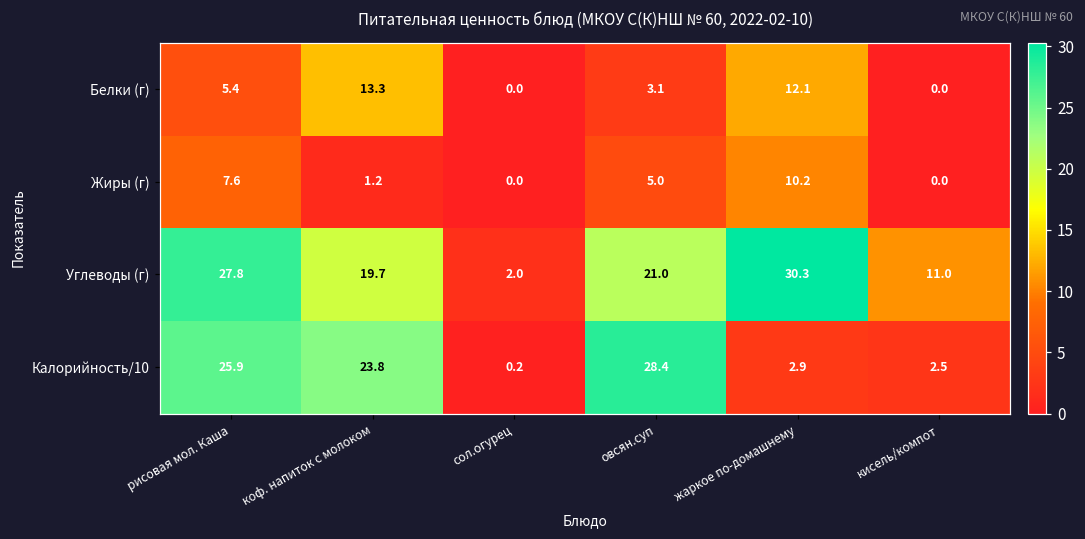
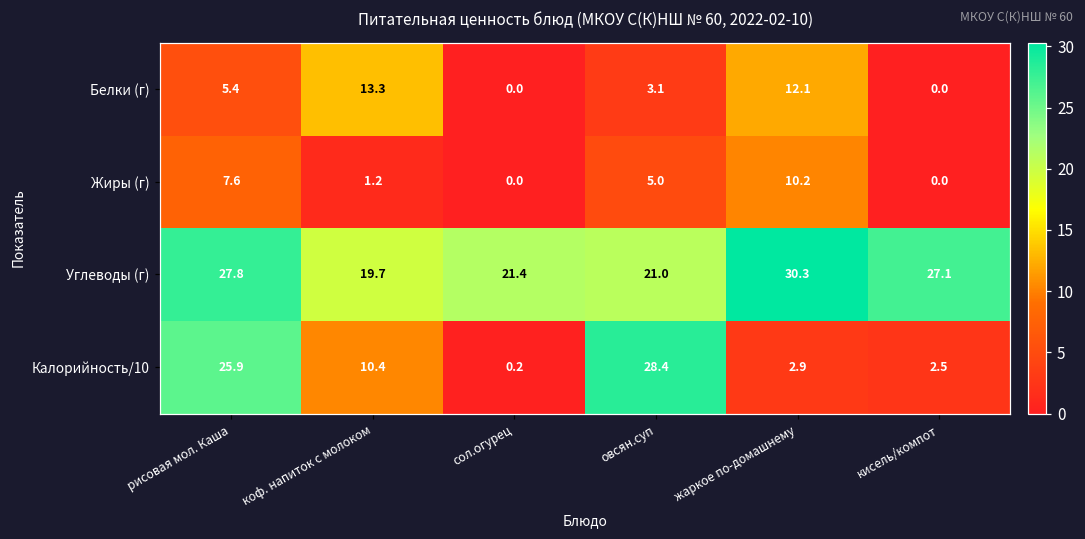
  {
    "Белки (г)": {
      "рисовая мол. Каша": 5.4,
      "коф. напиток с молоком": 13.3,
      "сол.огурец": 0.0,
      "овсян.суп": 3.1,
      "жаркое по-домашнему": 12.1,
      "кисель/компот": 0.0
    },
    "Жиры (г)": {
      "рисовая мол. Каша": 7.6,
      "коф. напиток с молоком": 1.2,
      "сол.огурец": 0.0,
      "овсян.суп": 5.0,
      "жаркое по-домашнему": 10.2,
      "кисель/компот": 0.0
    },
    "Углеводы (г)": {
      "рисовая мол. Каша": 27.8,
      "коф. напиток с молоком": 19.7,
-     "сол.огурец": 2.0,
+     "сол.огурец": 21.4,
      "овсян.суп": 21.0,
      "жаркое по-домашнему": 30.3,
-     "кисель/компот": 11.0
+     "кисель/компот": 27.1
    },
    "Калорийность/10": {
      "рисовая мол. Каша": 25.9,
-     "коф. напиток с молоком": 23.8,
+     "коф. напиток с молоком": 10.4,
      "сол.огурец": 0.2,
      "овсян.суп": 28.4,
      "жаркое по-домашнему": 2.9,
      "кисель/компот": 2.5
    }
  }
